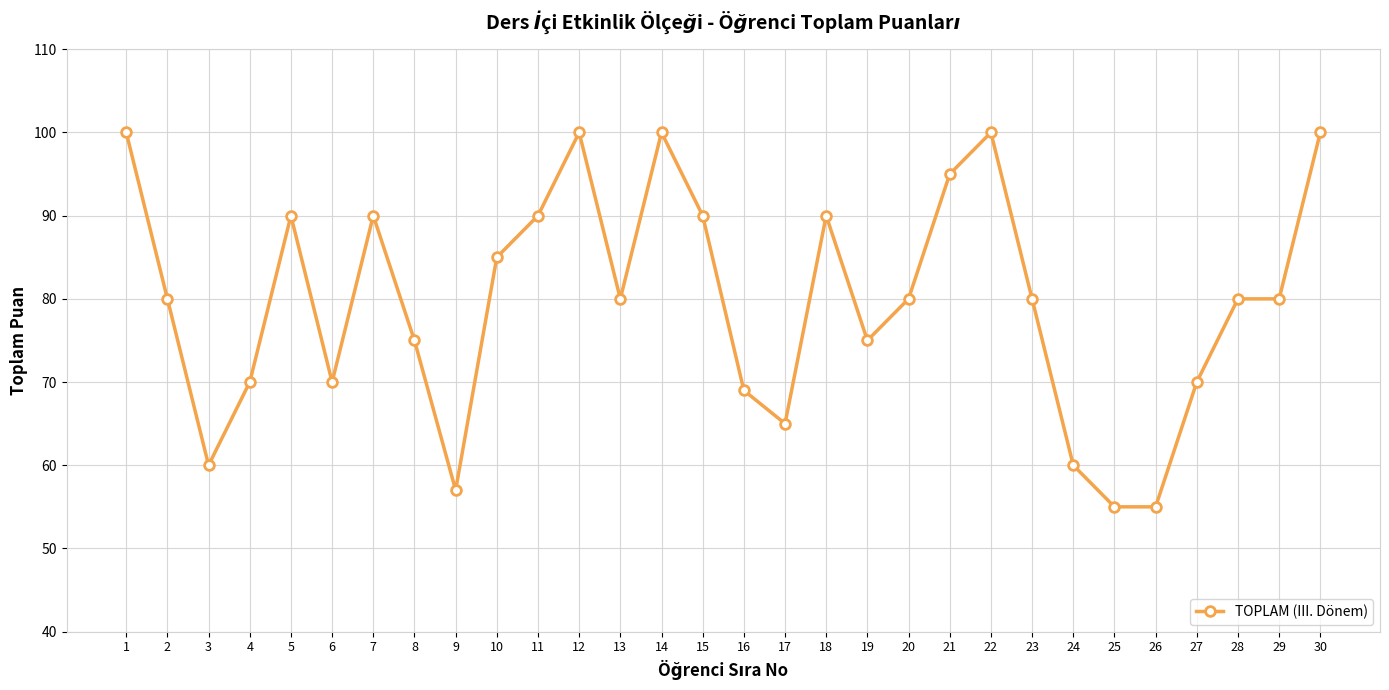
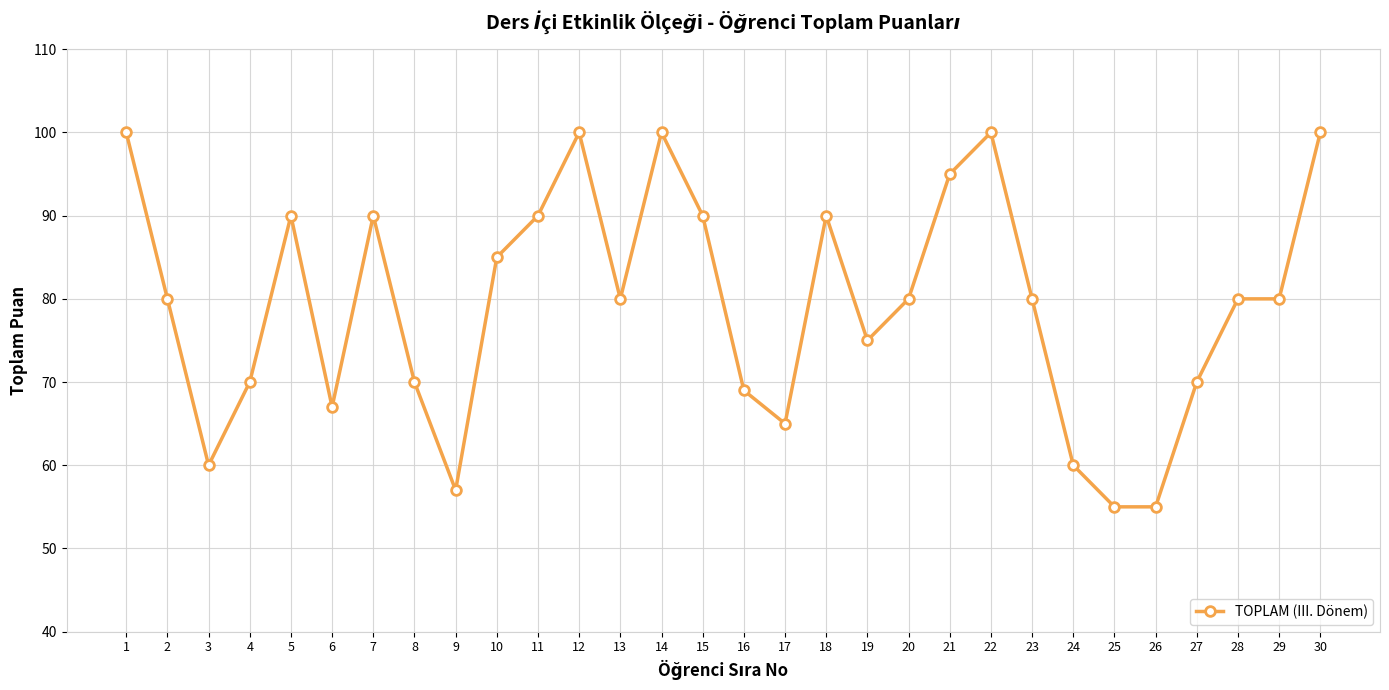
  {
    "1": 100,
    "2": 80,
    "3": 60,
    "4": 70,
    "5": 90,
-   "6": 70,
+   "6": 67,
    "7": 90,
-   "8": 75,
+   "8": 70,
    "9": 57,
    "10": 85,
    "11": 90,
    "12": 100,
    "13": 80,
    "14": 100,
    "15": 90,
    "16": 69,
    "17": 65,
    "18": 90,
    "19": 75,
    "20": 80,
    "21": 95,
    "22": 100,
    "23": 80,
    "24": 60,
    "25": 55,
    "26": 55,
    "27": 70,
    "28": 80,
    "29": 80,
    "30": 100
  }
